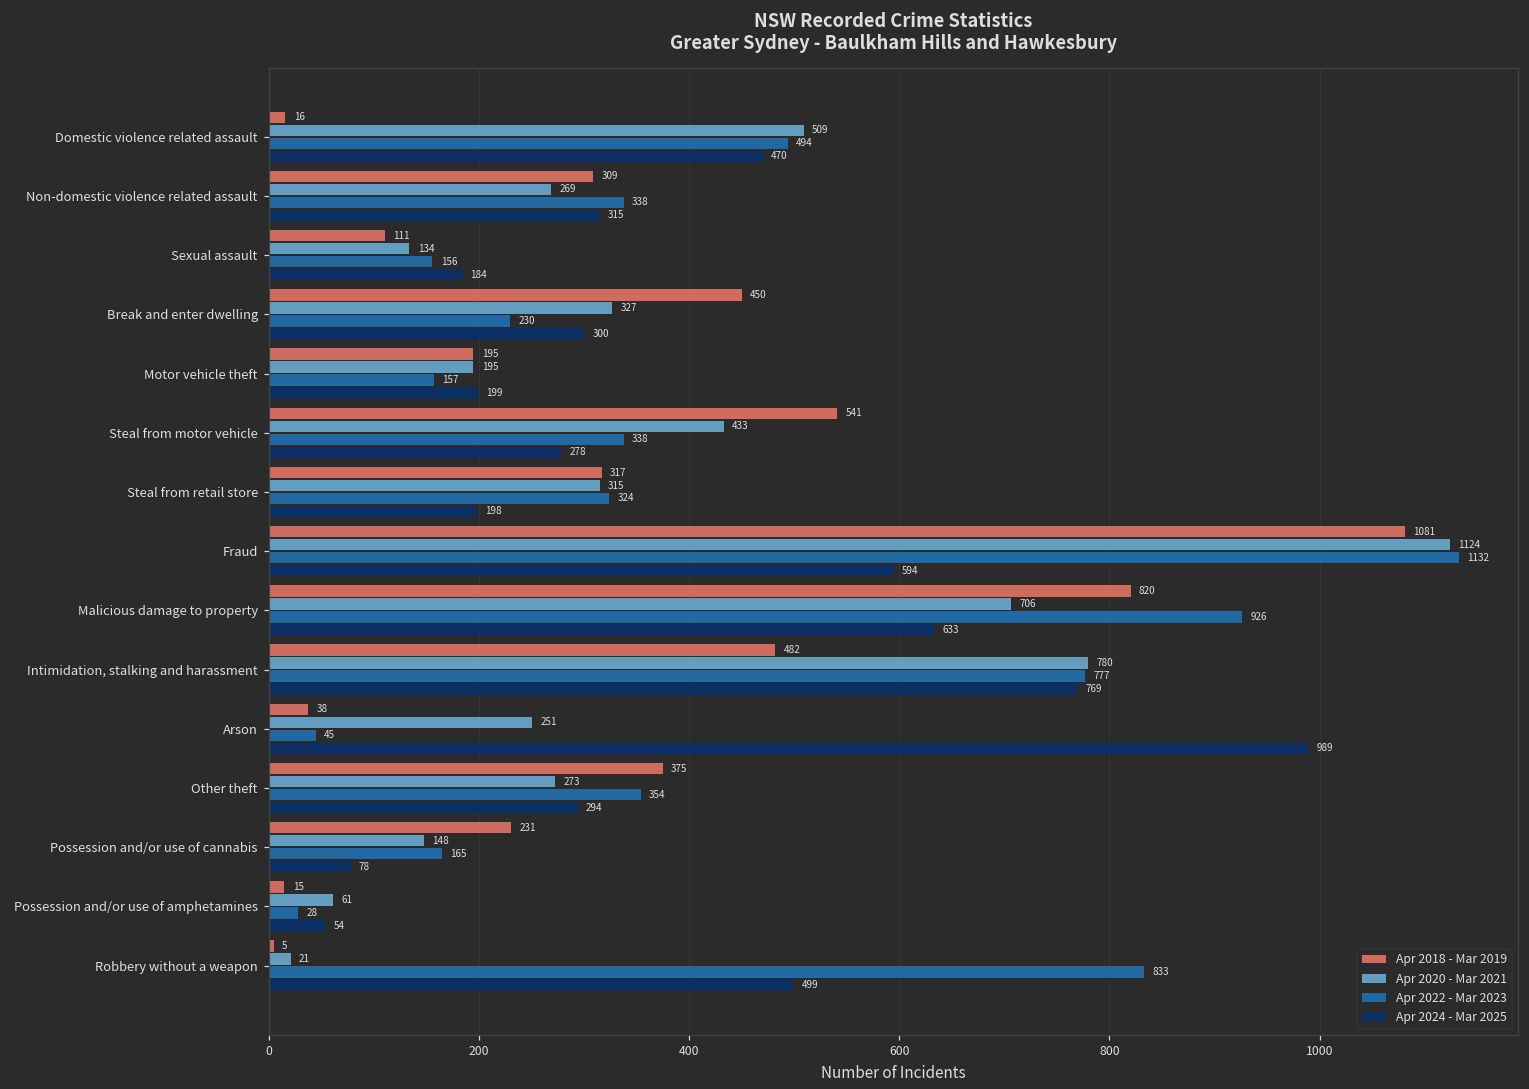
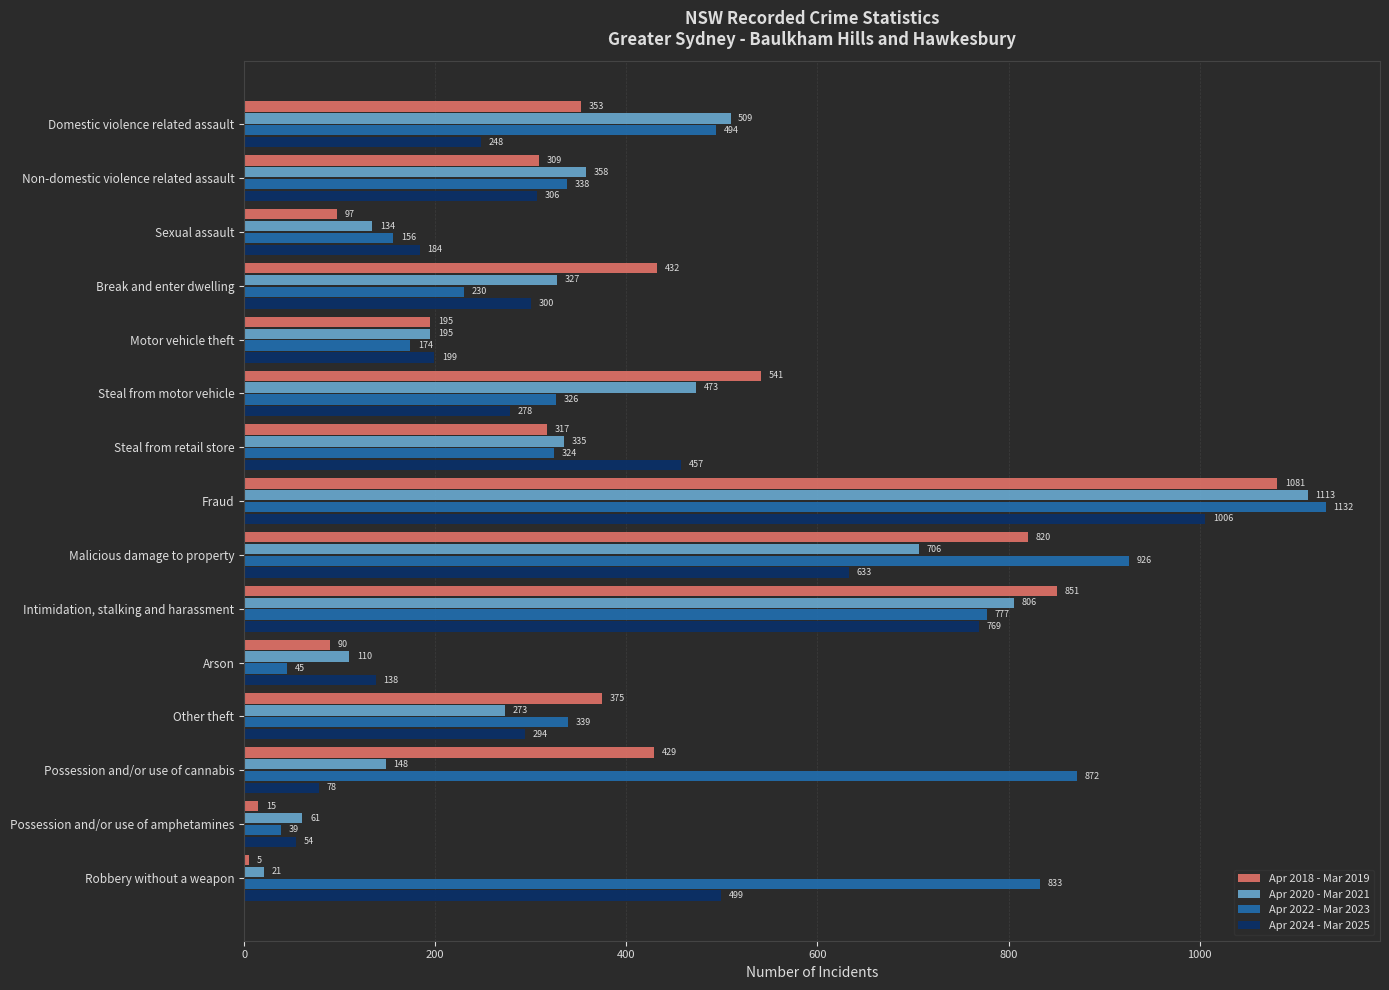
  {
    "Apr 2018 - Mar 2019": {
-     "Domestic violence related assault": 16,
+     "Domestic violence related assault": 353,
      "Non-domestic violence related assault": 309,
-     "Sexual assault": 111,
-     "Break and enter dwelling": 450,
+     "Sexual assault": 97,
+     "Break and enter dwelling": 432,
      "Motor vehicle theft": 195,
      "Steal from motor vehicle": 541,
      "Steal from retail store": 317,
      "Fraud": 1081,
      "Malicious damage to property": 820,
-     "Intimidation, stalking and harassment": 482,
-     "Arson": 38,
+     "Intimidation, stalking and harassment": 851,
+     "Arson": 90,
      "Other theft": 375,
-     "Possession and/or use of cannabis": 231,
+     "Possession and/or use of cannabis": 429,
      "Possession and/or use of amphetamines": 15,
      "Robbery without a weapon": 5
    },
    "Apr 2020 - Mar 2021": {
      "Domestic violence related assault": 509,
-     "Non-domestic violence related assault": 269,
+     "Non-domestic violence related assault": 358,
      "Sexual assault": 134,
      "Break and enter dwelling": 327,
      "Motor vehicle theft": 195,
-     "Steal from motor vehicle": 433,
-     "Steal from retail store": 315,
-     "Fraud": 1124,
+     "Steal from motor vehicle": 473,
+     "Steal from retail store": 335,
+     "Fraud": 1113,
      "Malicious damage to property": 706,
-     "Intimidation, stalking and harassment": 780,
-     "Arson": 251,
+     "Intimidation, stalking and harassment": 806,
+     "Arson": 110,
      "Other theft": 273,
      "Possession and/or use of cannabis": 148,
      "Possession and/or use of amphetamines": 61,
      "Robbery without a weapon": 21
    },
    "Apr 2022 - Mar 2023": {
      "Domestic violence related assault": 494,
      "Non-domestic violence related assault": 338,
      "Sexual assault": 156,
      "Break and enter dwelling": 230,
-     "Motor vehicle theft": 157,
-     "Steal from motor vehicle": 338,
+     "Motor vehicle theft": 174,
+     "Steal from motor vehicle": 326,
      "Steal from retail store": 324,
      "Fraud": 1132,
      "Malicious damage to property": 926,
      "Intimidation, stalking and harassment": 777,
      "Arson": 45,
-     "Other theft": 354,
-     "Possession and/or use of cannabis": 165,
-     "Possession and/or use of amphetamines": 28,
+     "Other theft": 339,
+     "Possession and/or use of cannabis": 872,
+     "Possession and/or use of amphetamines": 39,
      "Robbery without a weapon": 833
    },
    "Apr 2024 - Mar 2025": {
-     "Domestic violence related assault": 470,
-     "Non-domestic violence related assault": 315,
+     "Domestic violence related assault": 248,
+     "Non-domestic violence related assault": 306,
      "Sexual assault": 184,
      "Break and enter dwelling": 300,
      "Motor vehicle theft": 199,
      "Steal from motor vehicle": 278,
-     "Steal from retail store": 198,
-     "Fraud": 594,
+     "Steal from retail store": 457,
+     "Fraud": 1006,
      "Malicious damage to property": 633,
      "Intimidation, stalking and harassment": 769,
-     "Arson": 989,
+     "Arson": 138,
      "Other theft": 294,
      "Possession and/or use of cannabis": 78,
      "Possession and/or use of amphetamines": 54,
      "Robbery without a weapon": 499
    }
  }
